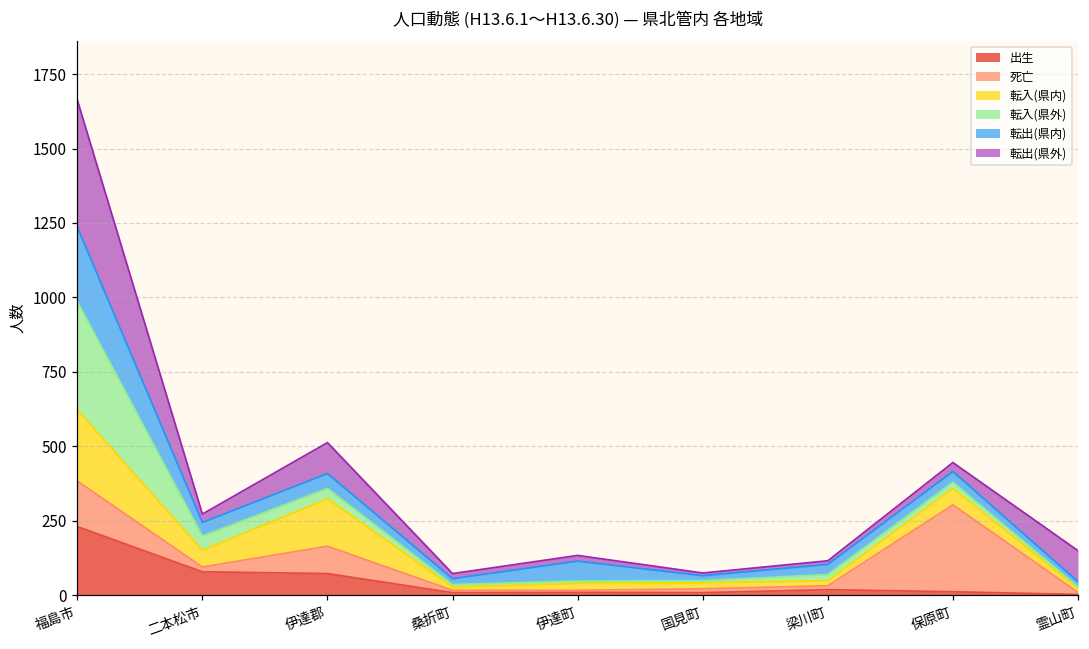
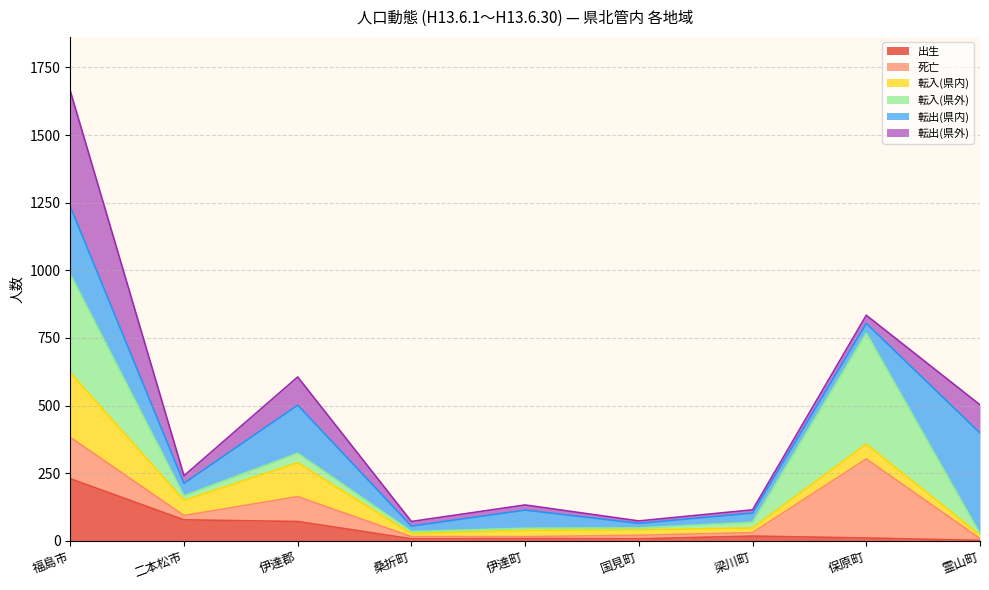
  {
    "出生": {
      "福島市": 230,
      "二本松市": 80,
      "伊達郡": 70,
      "国見町": 10,
      "梁川町": 20,
      "保原町": 10
    },
    "死亡": {
      "福島市": 150,
      "二本松市": 20,
      "伊達郡": 90,
      "国見町": 10,
      "梁川町": 10,
      "保原町": 290
    },
    "転入(県内)": {
      "福島市": 240,
      "二本松市": 60,
-     "伊達郡": 160,
+     "伊達郡": 130,
      "梁川町": 20,
      "保原町": 60
    },
    "転入(県外)": {
      "福島市": 360,
-     "二本松市": 50,
+     "二本松市": 20,
      "伊達郡": 40,
      "梁川町": 20,
-     "保原町": 20
+     "保原町": 410
    },
    "転出(県内)": {
      "福島市": 250,
      "二本松市": 50,
-     "伊達郡": 50,
+     "伊達郡": 180,
      "桑折町": 20,
      "伊達町": 70,
      "梁川町": 30,
      "保原町": 40,
-     "霊山町": 20
+     "霊山町": 370
    },
    "転出(県外)": {
      "福島市": 430,
      "二本松市": 30,
      "伊達郡": 100,
      "桑折町": 20,
      "伊達町": 20,
      "梁川町": 10,
      "保原町": 30,
      "霊山町": 100
    }
  }
